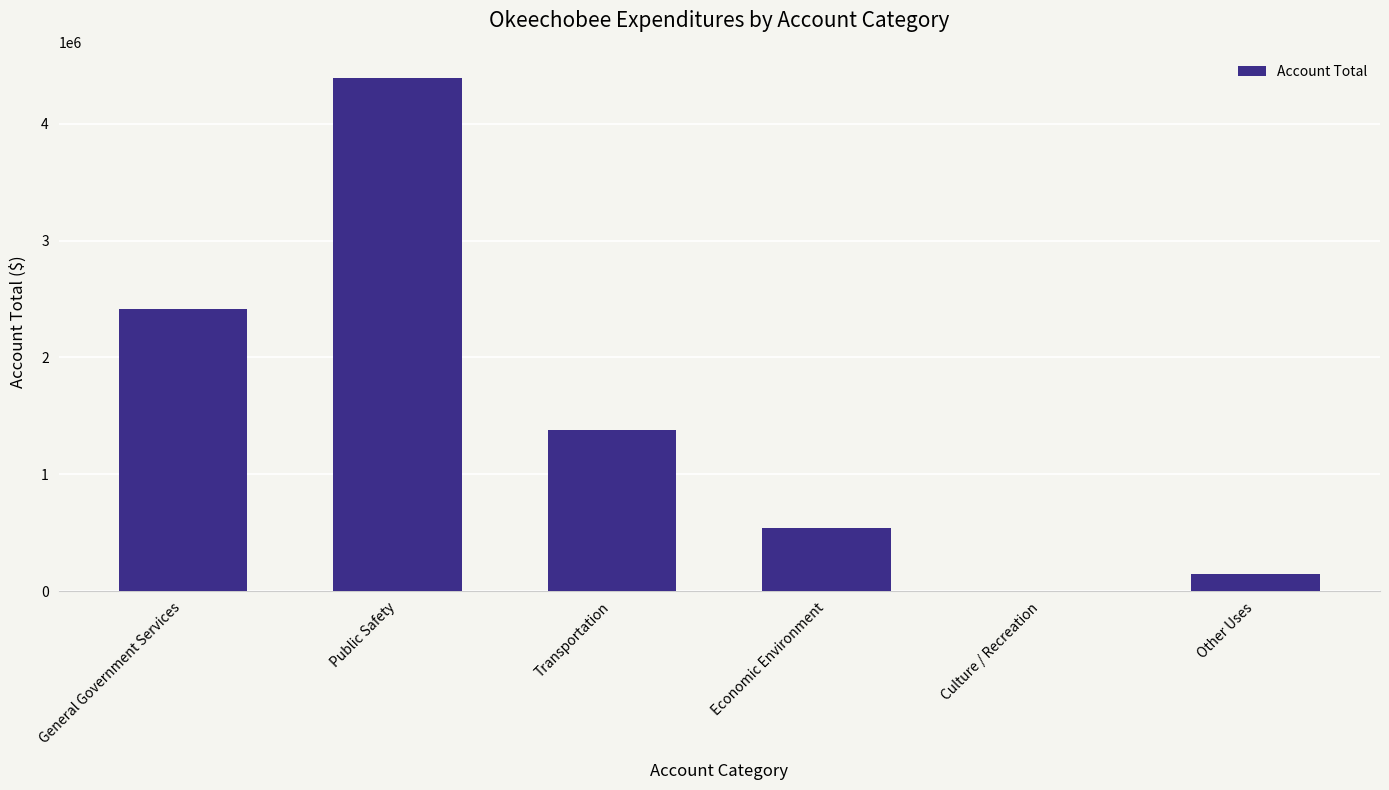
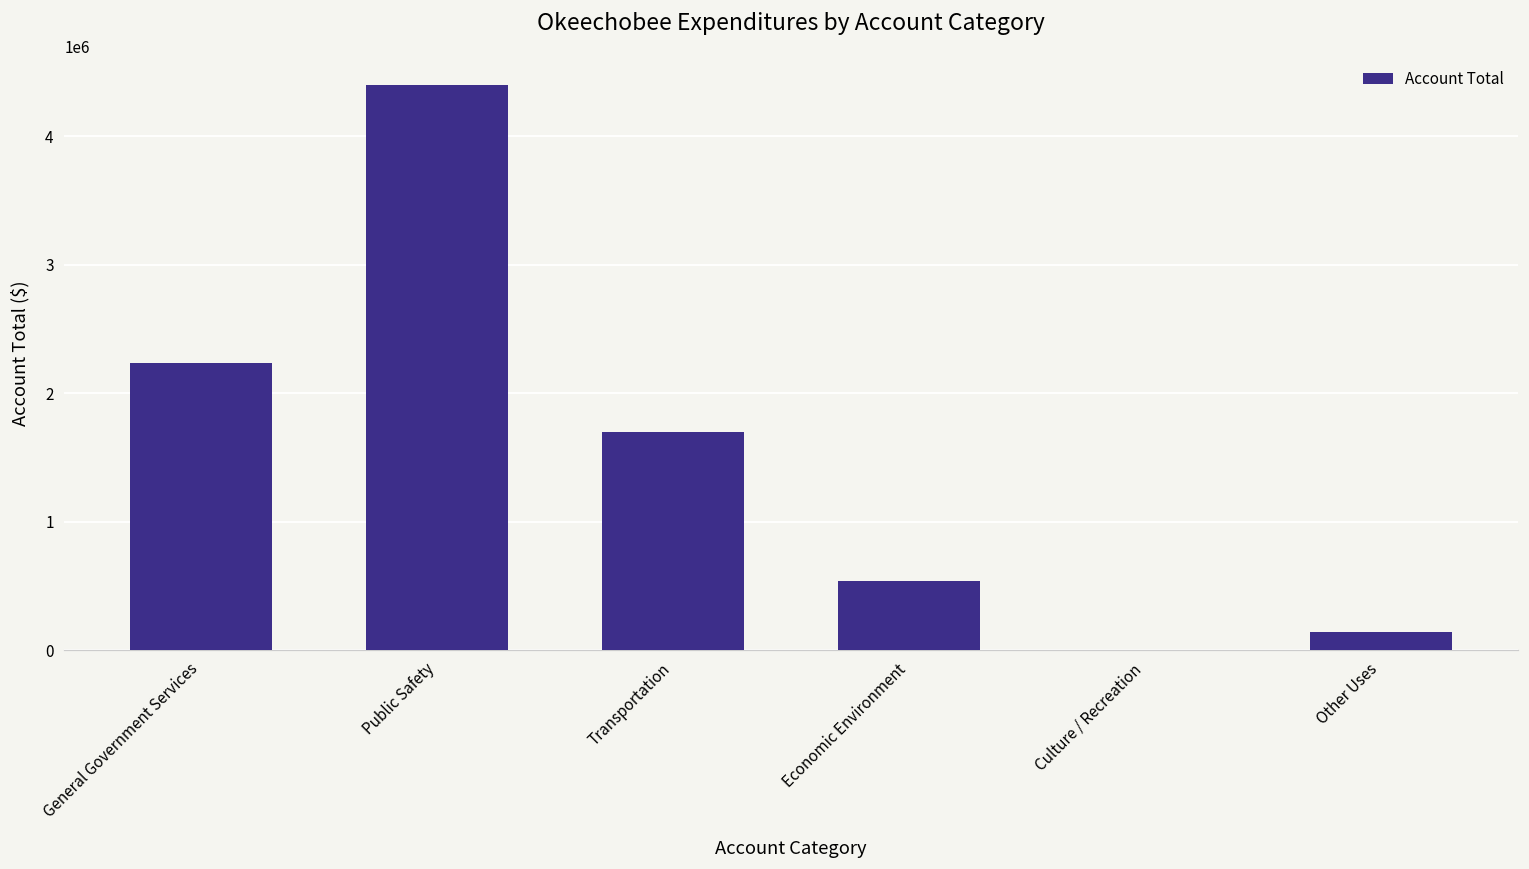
  {
-   "General Government Services": 2410000,
+   "General Government Services": 2240000,
    "Public Safety": 4400000,
-   "Transportation": 1380000,
+   "Transportation": 1700000,
    "Economic Environment": 540000,
    "Other Uses": 140000
  }
